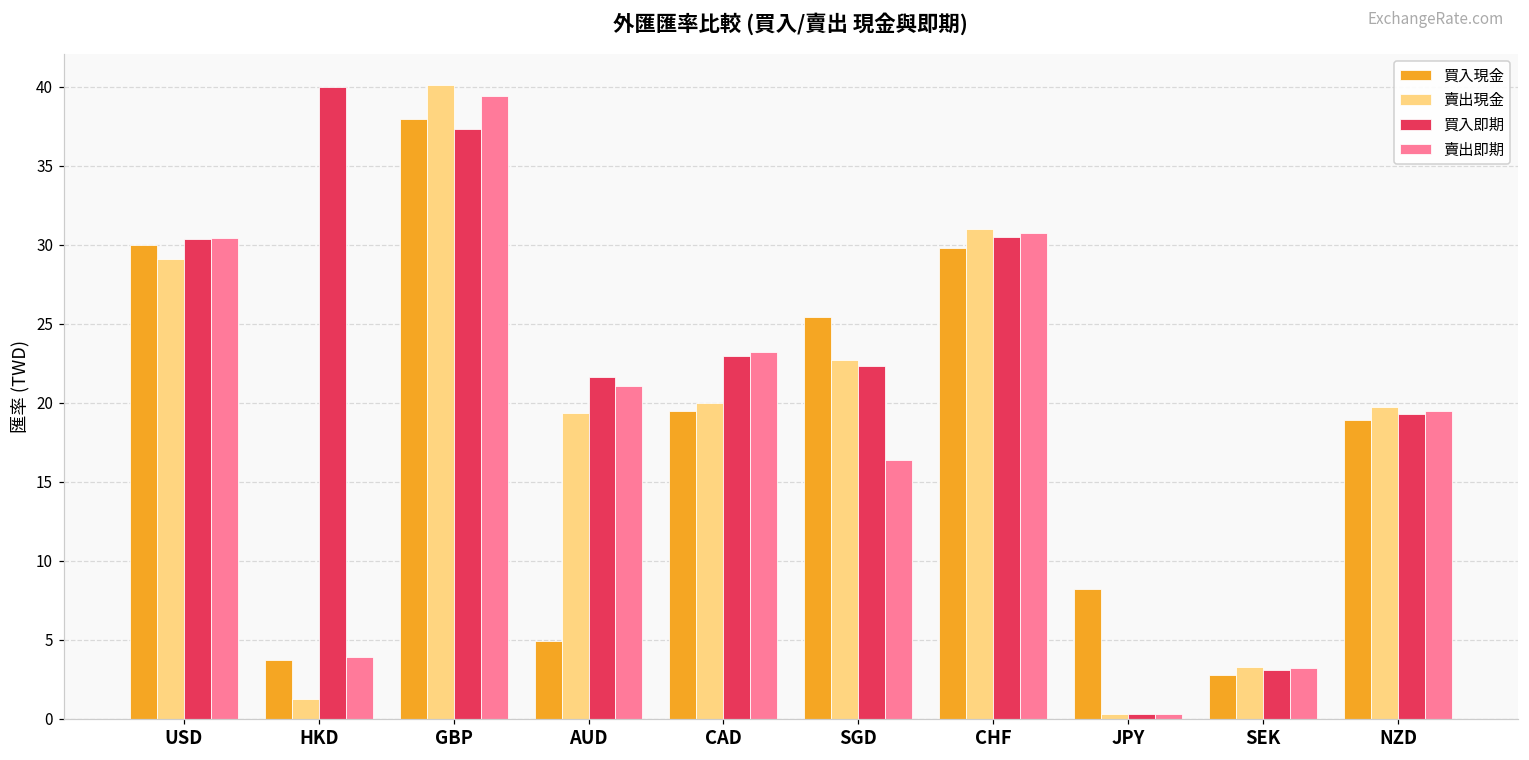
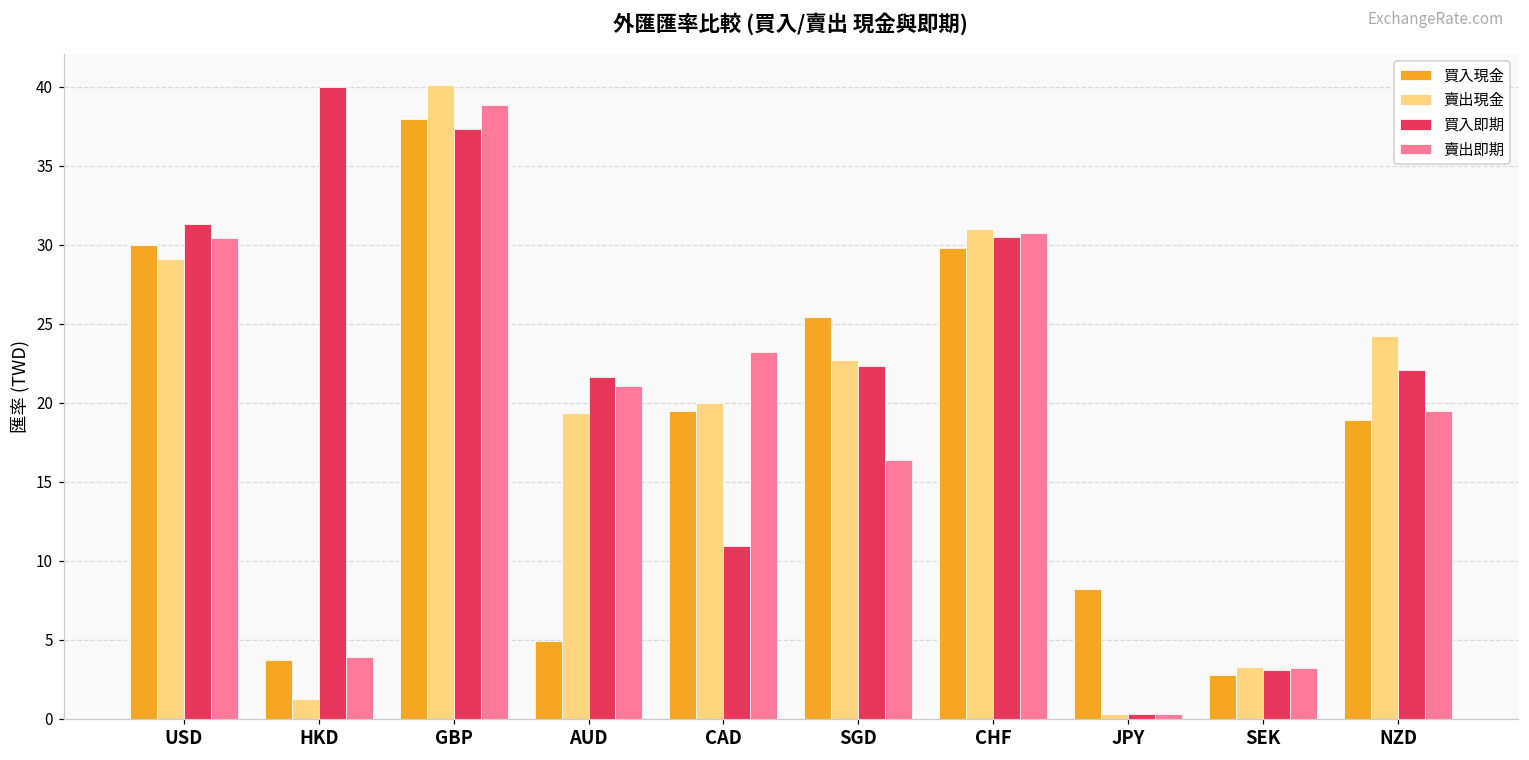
  {
    "買入現金": {
      "USD": 30.0,
      "HKD": 3.7,
      "GBP": 38.0,
      "AUD": 4.9,
      "CAD": 19.5,
      "SGD": 25.4,
      "CHF": 29.8,
      "JPY": 8.2,
      "SEK": 2.8,
      "NZD": 18.9
    },
    "賣出現金": {
      "USD": 29.1,
      "HKD": 1.2,
      "GBP": 40.1,
      "AUD": 19.4,
      "CAD": 20.0,
      "SGD": 22.7,
      "CHF": 31.0,
      "JPY": 0.3,
      "SEK": 3.3,
-     "NZD": 19.7
+     "NZD": 24.2
    },
    "買入即期": {
-     "USD": 30.3,
+     "USD": 31.3,
      "HKD": 40.0,
      "GBP": 37.3,
      "AUD": 21.6,
-     "CAD": 23.0,
+     "CAD": 10.9,
      "SGD": 22.3,
      "CHF": 30.5,
      "JPY": 0.3,
      "SEK": 3.1,
-     "NZD": 19.3
+     "NZD": 22.1
    },
    "賣出即期": {
      "USD": 30.4,
      "HKD": 3.9,
-     "GBP": 39.4,
+     "GBP": 38.8,
      "AUD": 21.1,
      "CAD": 23.2,
      "SGD": 16.4,
      "CHF": 30.8,
      "JPY": 0.3,
      "SEK": 3.2,
      "NZD": 19.5
    }
  }
